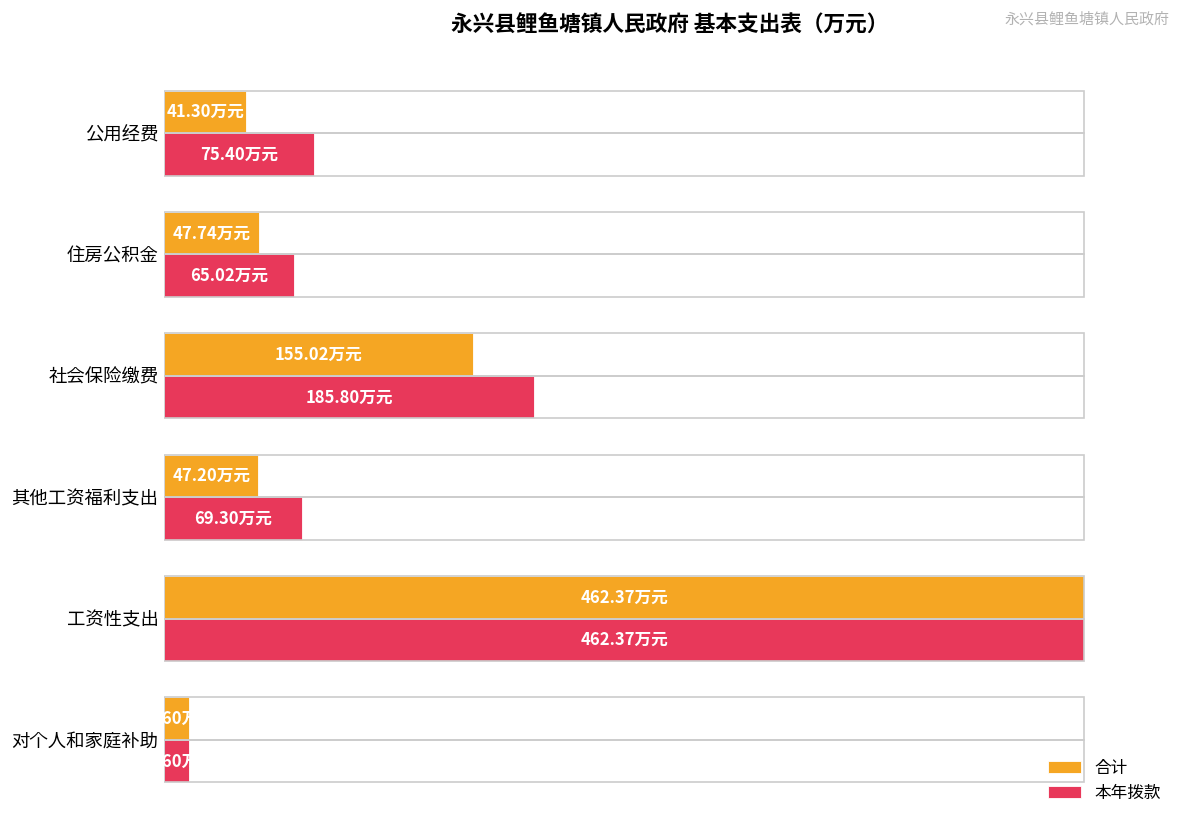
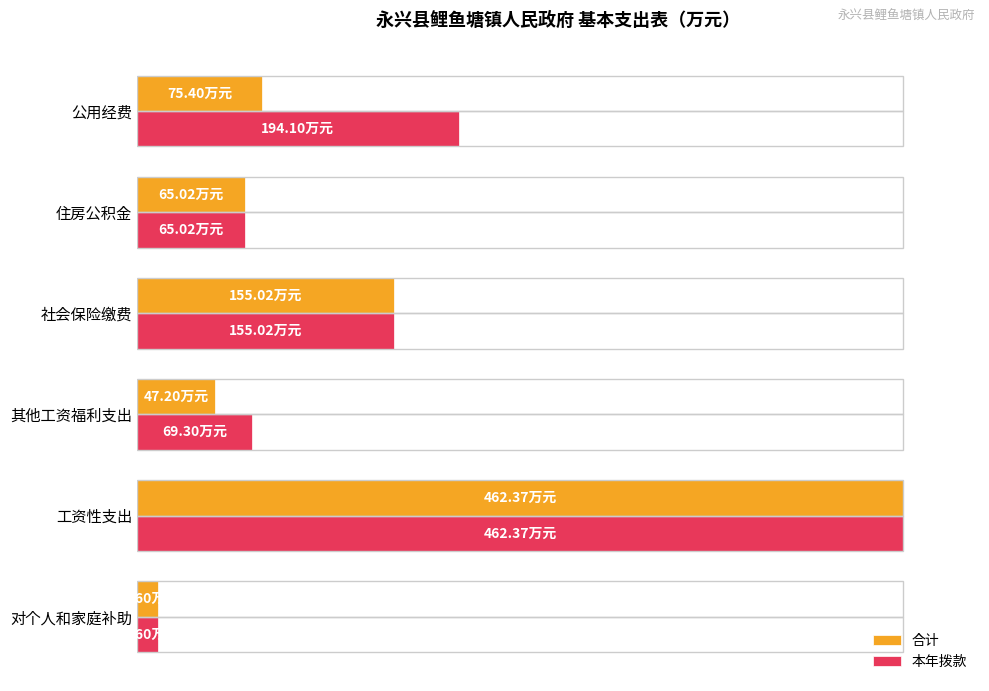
  {
    "合计": {
-     "公用经费": 41.30,
-     "住房公积金": 47.74,
+     "公用经费": 75.40,
+     "住房公积金": 65.02,
      "社会保险缴费": 155.02,
      "其他工资福利支出": 47.20,
      "工资性支出": 462.37
    },
    "本年拨款": {
-     "公用经费": 75.40,
+     "公用经费": 194.10,
      "住房公积金": 65.02,
-     "社会保险缴费": 185.80,
+     "社会保险缴费": 155.02,
      "其他工资福利支出": 69.30,
      "工资性支出": 462.37
    }
  }
